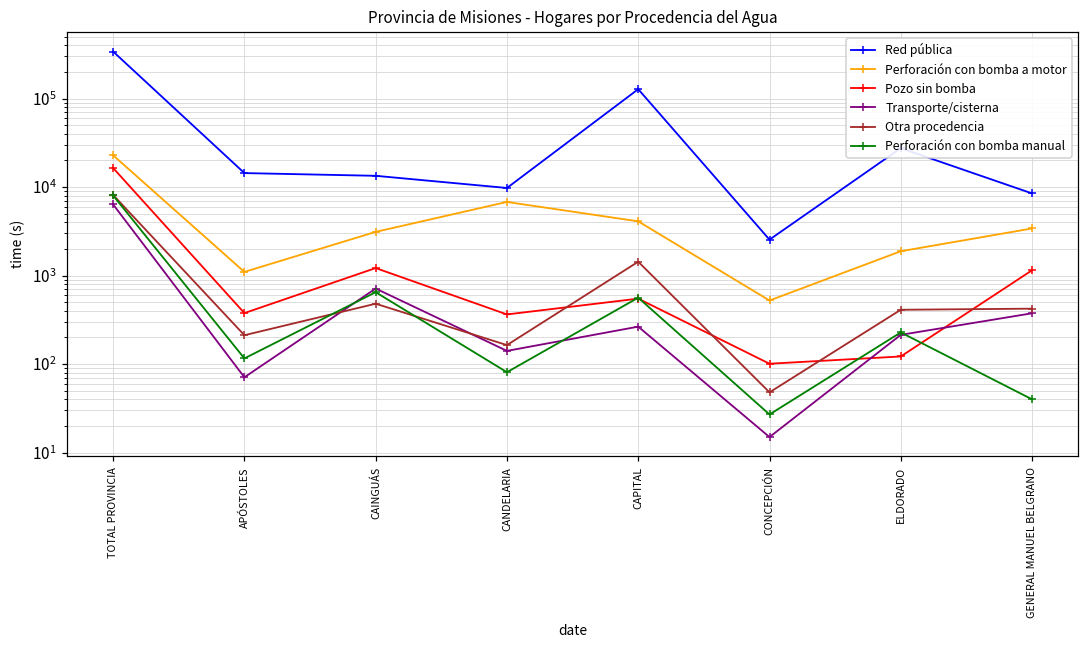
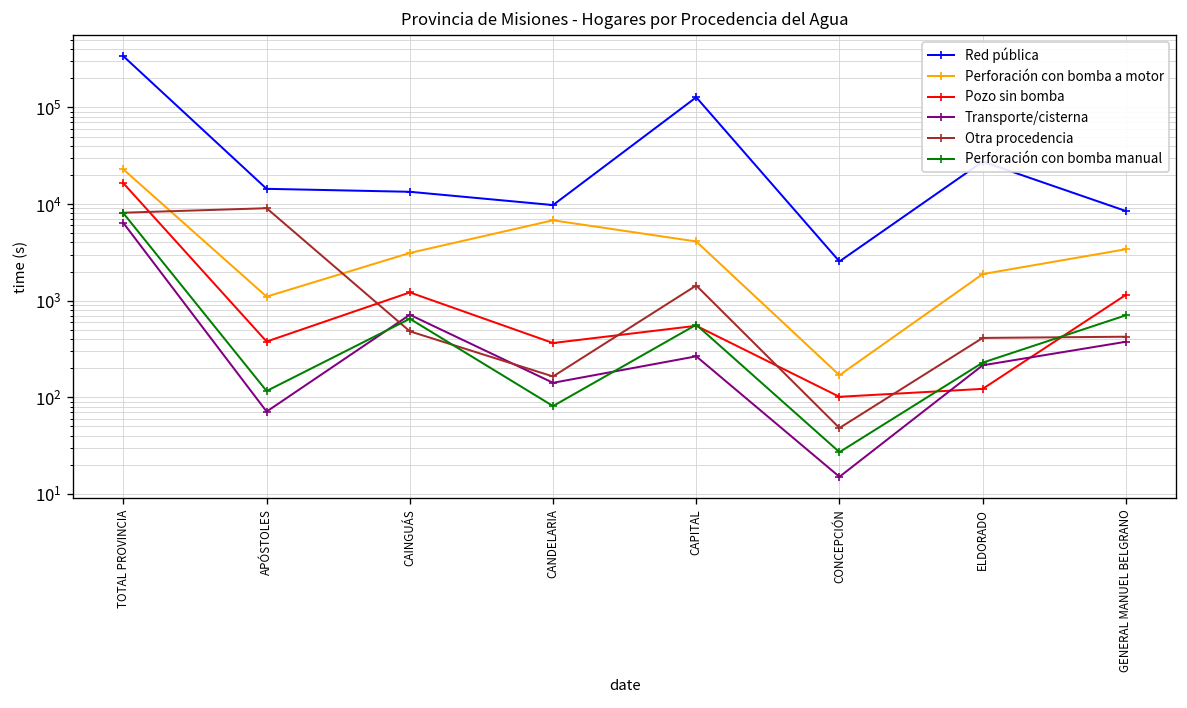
  {
    "Red pública": {
      "TOTAL PROVINCIA": 340000,
      "APÓSTOLES": 14000,
      "CAINGUÁS": 13000,
      "CANDELARIA": 10000,
      "CAPITAL": 130000,
      "CONCEPCIÓN": 2500,
      "ELDORADO": 27000,
      "GENERAL MANUEL BELGRANO": 8000
    },
    "Perforación con bomba a motor": {
      "TOTAL PROVINCIA": 23000,
      "APÓSTOLES": 1100,
      "CAINGUÁS": 3100,
      "CANDELARIA": 7000,
      "CAPITAL": 4000,
-     "CONCEPCIÓN": 500,
+     "CONCEPCIÓN": 170,
      "ELDORADO": 1900,
      "GENERAL MANUEL BELGRANO": 3400
    },
    "Pozo sin bomba": {
      "TOTAL PROVINCIA": 16000,
      "APÓSTOLES": 400,
      "CAINGUÁS": 1200,
      "CANDELARIA": 400,
      "CONCEPCIÓN": 100,
      "ELDORADO": 120,
      "GENERAL MANUEL BELGRANO": 1100
    },
    "Transporte/cisterna": {
      "TOTAL PROVINCIA": 6000,
      "APÓSTOLES": 70,
      "CAINGUÁS": 700,
      "CANDELARIA": 140,
      "CAPITAL": 270,
      "CONCEPCIÓN": 15,
      "GENERAL MANUEL BELGRANO": 400
    },
    "Otra procedencia": {
-     "APÓSTOLES": 210,
+     "APÓSTOLES": 9000,
      "CAINGUÁS": 500,
      "CANDELARIA": 160,
      "CAPITAL": 1400,
      "CONCEPCIÓN": 50,
      "ELDORADO": 400,
      "GENERAL MANUEL BELGRANO": 400
    },
    "Perforación con bomba manual": {
      "APÓSTOLES": 120,
      "CAINGUÁS": 600,
      "CANDELARIA": 80,
      "CONCEPCIÓN": 27,
-     "GENERAL MANUEL BELGRANO": 40
+     "GENERAL MANUEL BELGRANO": 700
    }
  }
